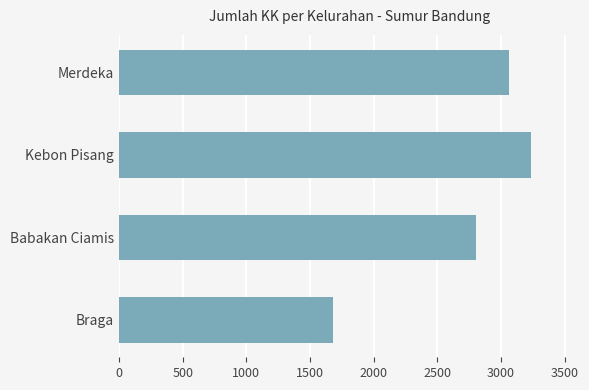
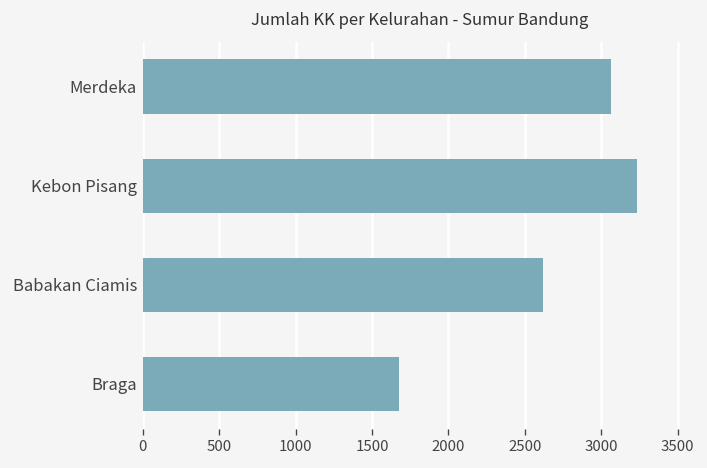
  {
    "Merdeka": 3060,
    "Kebon Pisang": 3230,
-   "Babakan Ciamis": 2810,
+   "Babakan Ciamis": 2620,
    "Braga": 1680
  }
